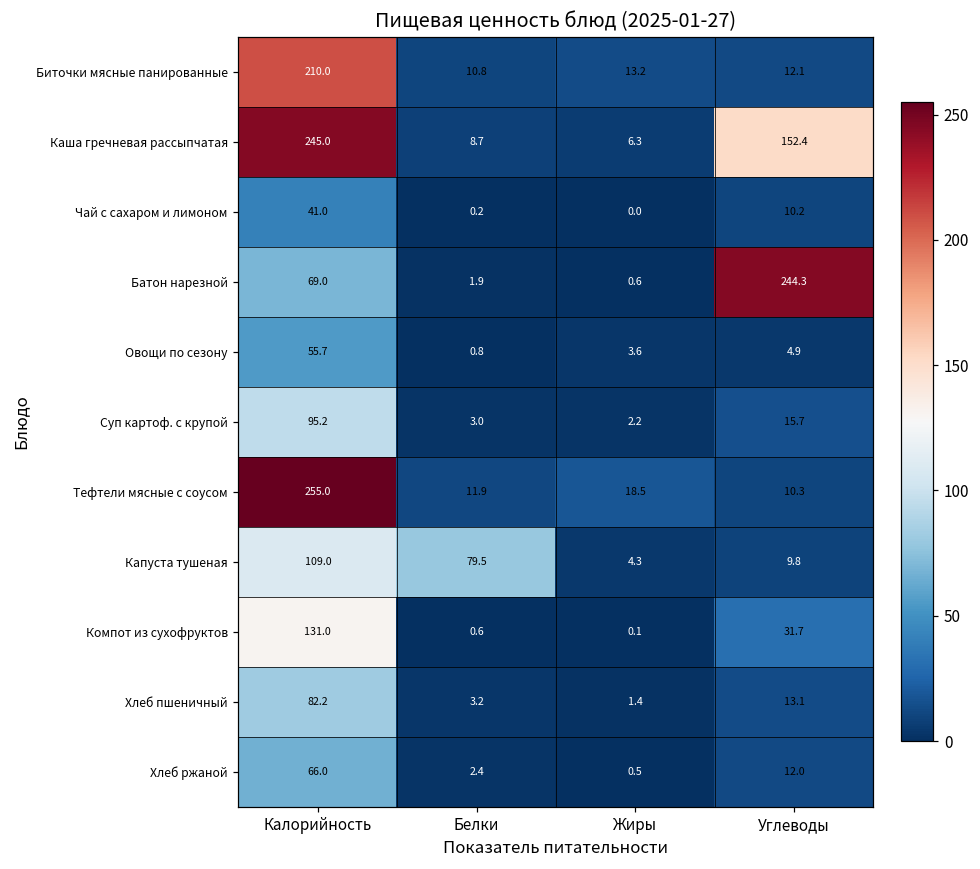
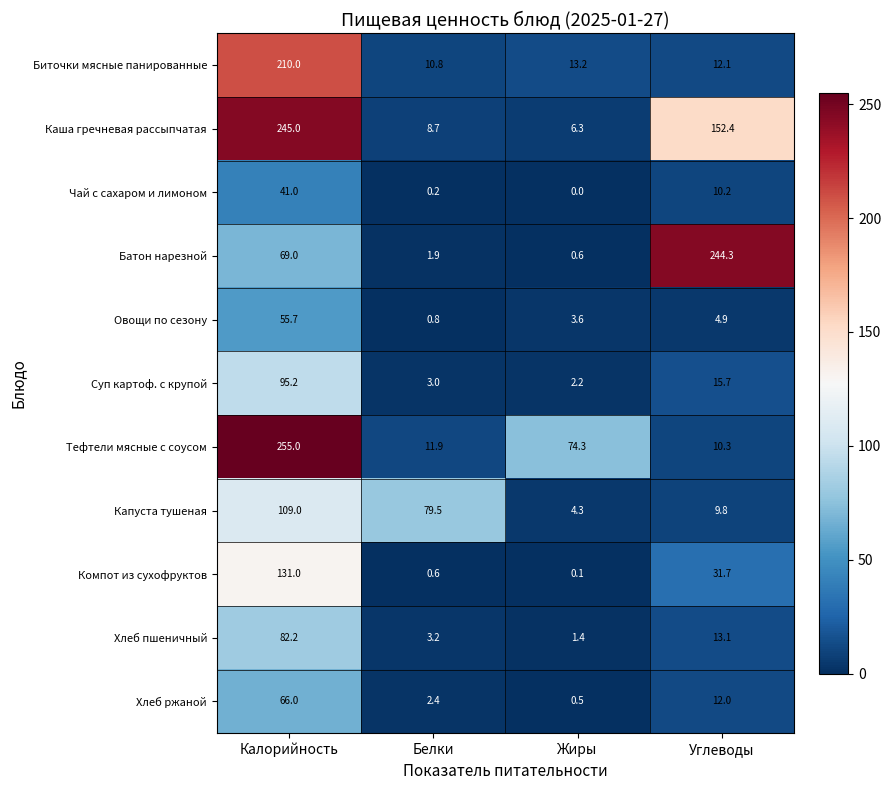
  {
    "Биточки мясные панированные": {
      "Калорийность": 210.0,
      "Белки": 10.8,
      "Жиры": 13.2,
      "Углеводы": 12.1
    },
    "Каша гречневая рассыпчатая": {
      "Калорийность": 245.0,
      "Белки": 8.7,
      "Жиры": 6.3,
      "Углеводы": 152.4
    },
    "Чай с сахаром и лимоном": {
      "Калорийность": 41.0,
      "Белки": 0.2,
      "Жиры": 0.0,
      "Углеводы": 10.2
    },
    "Батон нарезной": {
      "Калорийность": 69.0,
      "Белки": 1.9,
      "Жиры": 0.6,
      "Углеводы": 244.3
    },
    "Овощи по сезону": {
      "Калорийность": 55.7,
      "Белки": 0.8,
      "Жиры": 3.6,
      "Углеводы": 4.9
    },
    "Суп картоф. с крупой": {
      "Калорийность": 95.2,
      "Белки": 3.0,
      "Жиры": 2.2,
      "Углеводы": 15.7
    },
    "Тефтели мясные с соусом": {
      "Калорийность": 255.0,
      "Белки": 11.9,
-     "Жиры": 18.5,
+     "Жиры": 74.3,
      "Углеводы": 10.3
    },
    "Капуста тушеная": {
      "Калорийность": 109.0,
      "Белки": 79.5,
      "Жиры": 4.3,
      "Углеводы": 9.8
    },
    "Компот из сухофруктов": {
      "Калорийность": 131.0,
      "Белки": 0.6,
      "Жиры": 0.1,
      "Углеводы": 31.7
    },
    "Хлеб пшеничный": {
      "Калорийность": 82.2,
      "Белки": 3.2,
      "Жиры": 1.4,
      "Углеводы": 13.1
    },
    "Хлеб ржаной": {
      "Калорийность": 66.0,
      "Белки": 2.4,
      "Жиры": 0.5,
      "Углеводы": 12.0
    }
  }
